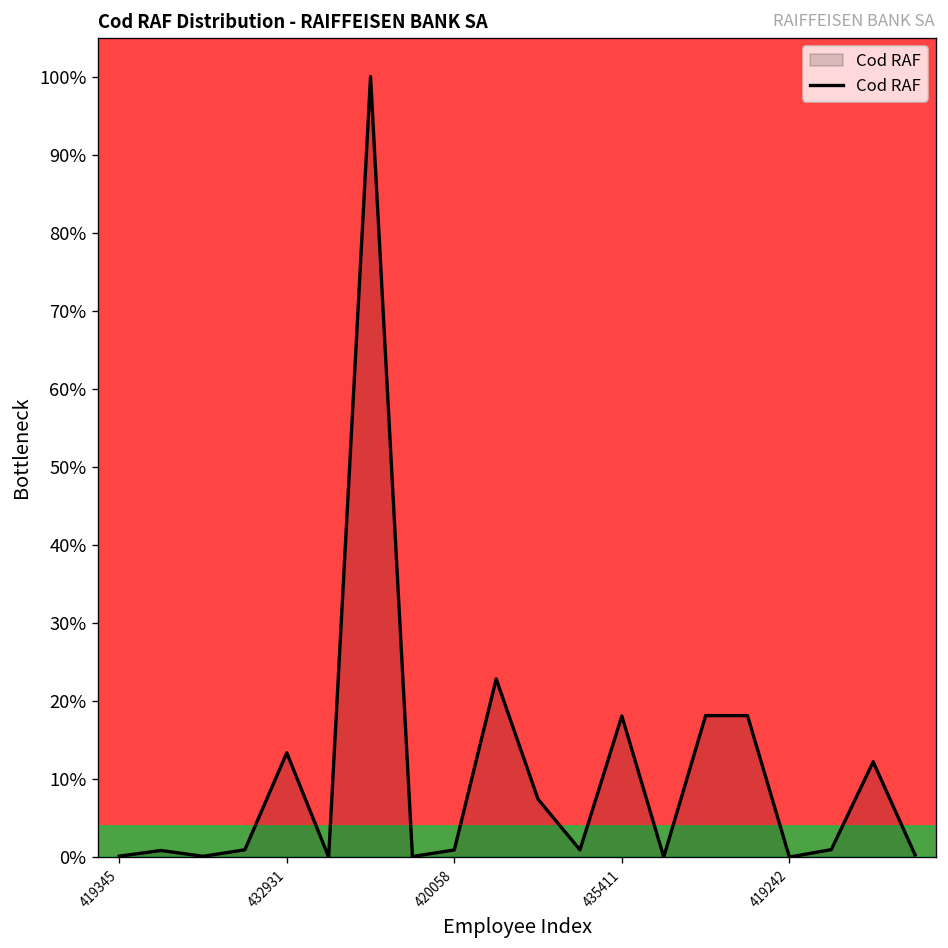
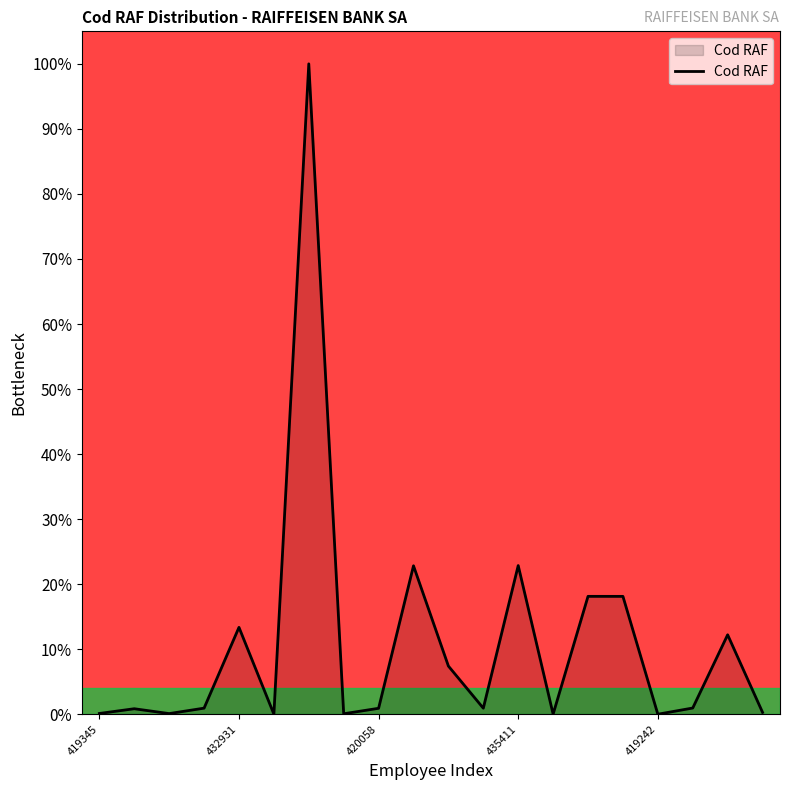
  {
    "432931": "13%",
-   "435411": "18%"
+   "435411": "23%"
  }
